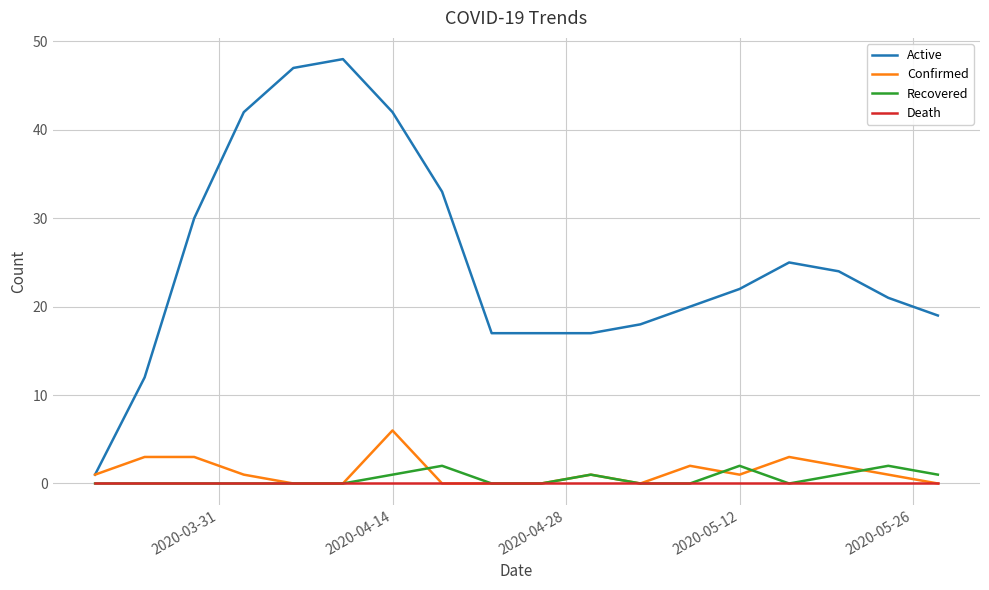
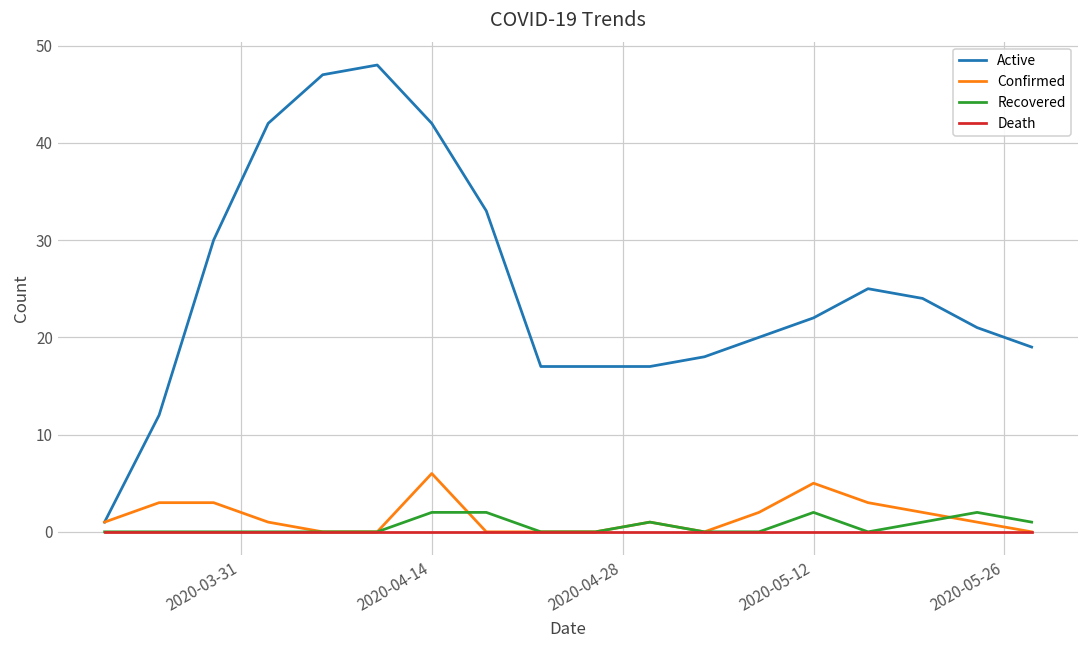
  {
    "Active": {
      "2020-04-14": 42,
      "2020-05-12": 22
    },
    "Confirmed": {
      "2020-04-14": 6,
-     "2020-05-12": 1
+     "2020-05-12": 5
    },
    "Recovered": {
-     "2020-04-14": 1,
+     "2020-04-14": 2,
      "2020-05-12": 2
    },
    "Death": {
      "2020-04-14": 0,
      "2020-05-12": 0
    }
  }
